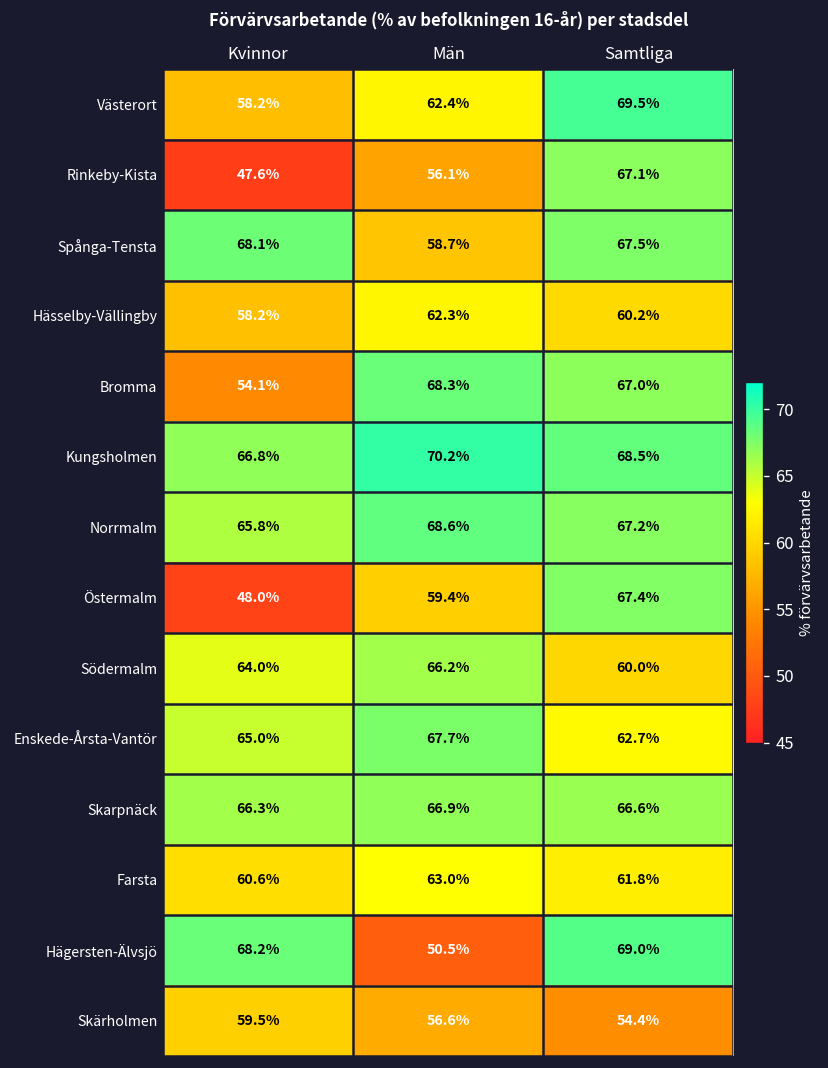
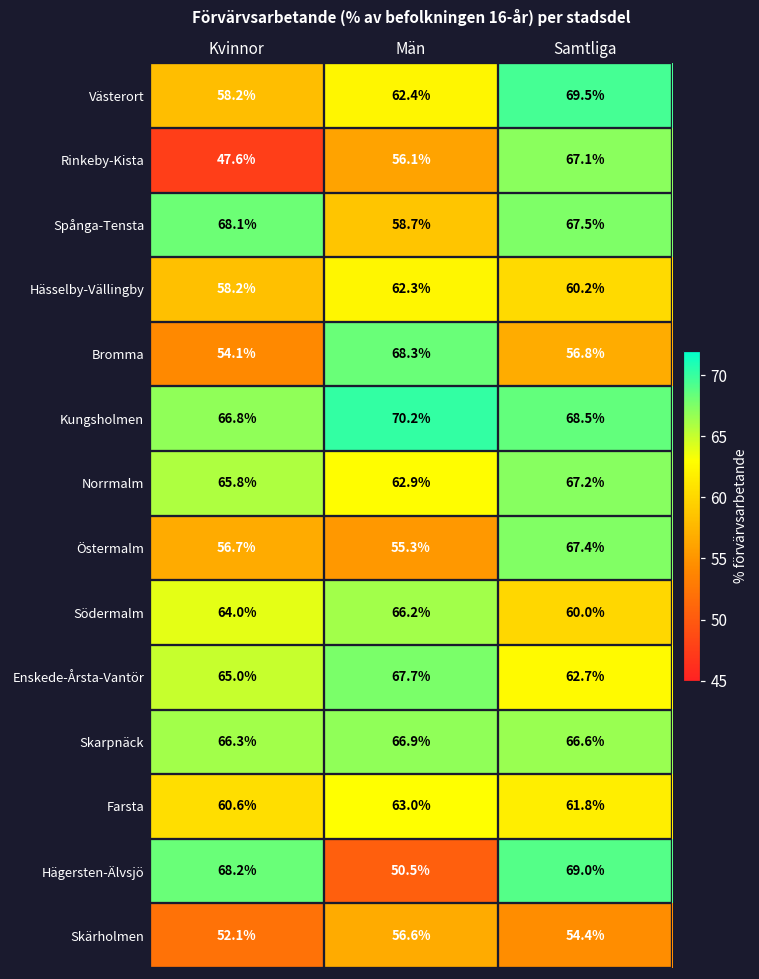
  {
    "Västerort": {
      "Kvinnor": "58.2%",
      "Män": "62.4%",
      "Samtliga": "69.5%"
    },
    "Rinkeby-Kista": {
      "Kvinnor": "47.6%",
      "Män": "56.1%",
      "Samtliga": "67.1%"
    },
    "Spånga-Tensta": {
      "Kvinnor": "68.1%",
      "Män": "58.7%",
      "Samtliga": "67.5%"
    },
    "Hässelby-Vällingby": {
      "Kvinnor": "58.2%",
      "Män": "62.3%",
      "Samtliga": "60.2%"
    },
    "Bromma": {
      "Kvinnor": "54.1%",
      "Män": "68.3%",
-     "Samtliga": "67.0%"
+     "Samtliga": "56.8%"
    },
    "Kungsholmen": {
      "Kvinnor": "66.8%",
      "Män": "70.2%",
      "Samtliga": "68.5%"
    },
    "Norrmalm": {
      "Kvinnor": "65.8%",
-     "Män": "68.6%",
+     "Män": "62.9%",
      "Samtliga": "67.2%"
    },
    "Östermalm": {
-     "Kvinnor": "48.0%",
-     "Män": "59.4%",
+     "Kvinnor": "56.7%",
+     "Män": "55.3%",
      "Samtliga": "67.4%"
    },
    "Södermalm": {
      "Kvinnor": "64.0%",
      "Män": "66.2%",
      "Samtliga": "60.0%"
    },
    "Enskede-Årsta-Vantör": {
      "Kvinnor": "65.0%",
      "Män": "67.7%",
      "Samtliga": "62.7%"
    },
    "Skarpnäck": {
      "Kvinnor": "66.3%",
      "Män": "66.9%",
      "Samtliga": "66.6%"
    },
    "Farsta": {
      "Kvinnor": "60.6%",
      "Män": "63.0%",
      "Samtliga": "61.8%"
    },
    "Hägersten-Älvsjö": {
      "Kvinnor": "68.2%",
      "Män": "50.5%",
      "Samtliga": "69.0%"
    },
    "Skärholmen": {
-     "Kvinnor": "59.5%",
+     "Kvinnor": "52.1%",
      "Män": "56.6%",
      "Samtliga": "54.4%"
    }
  }
